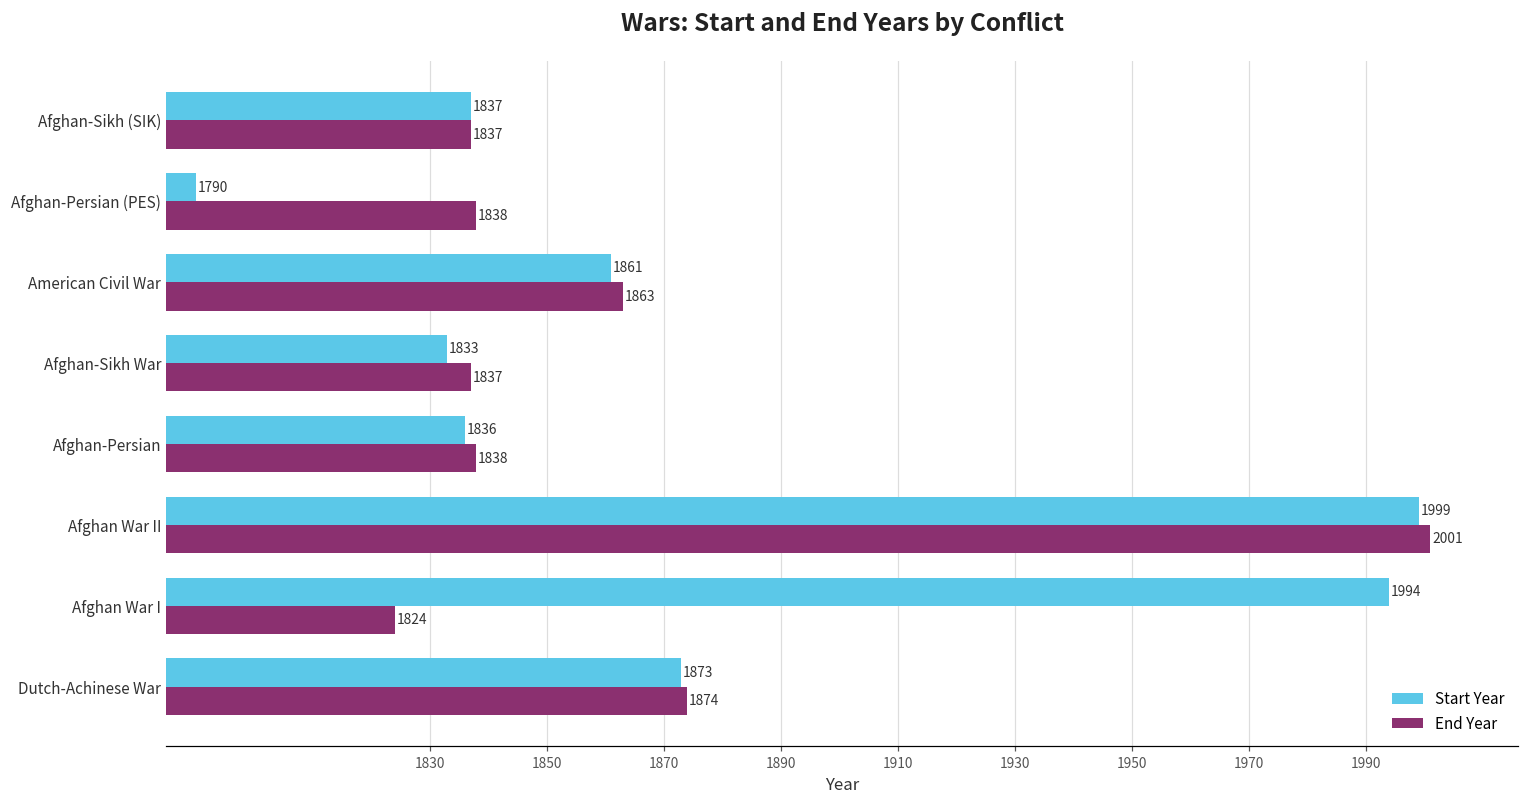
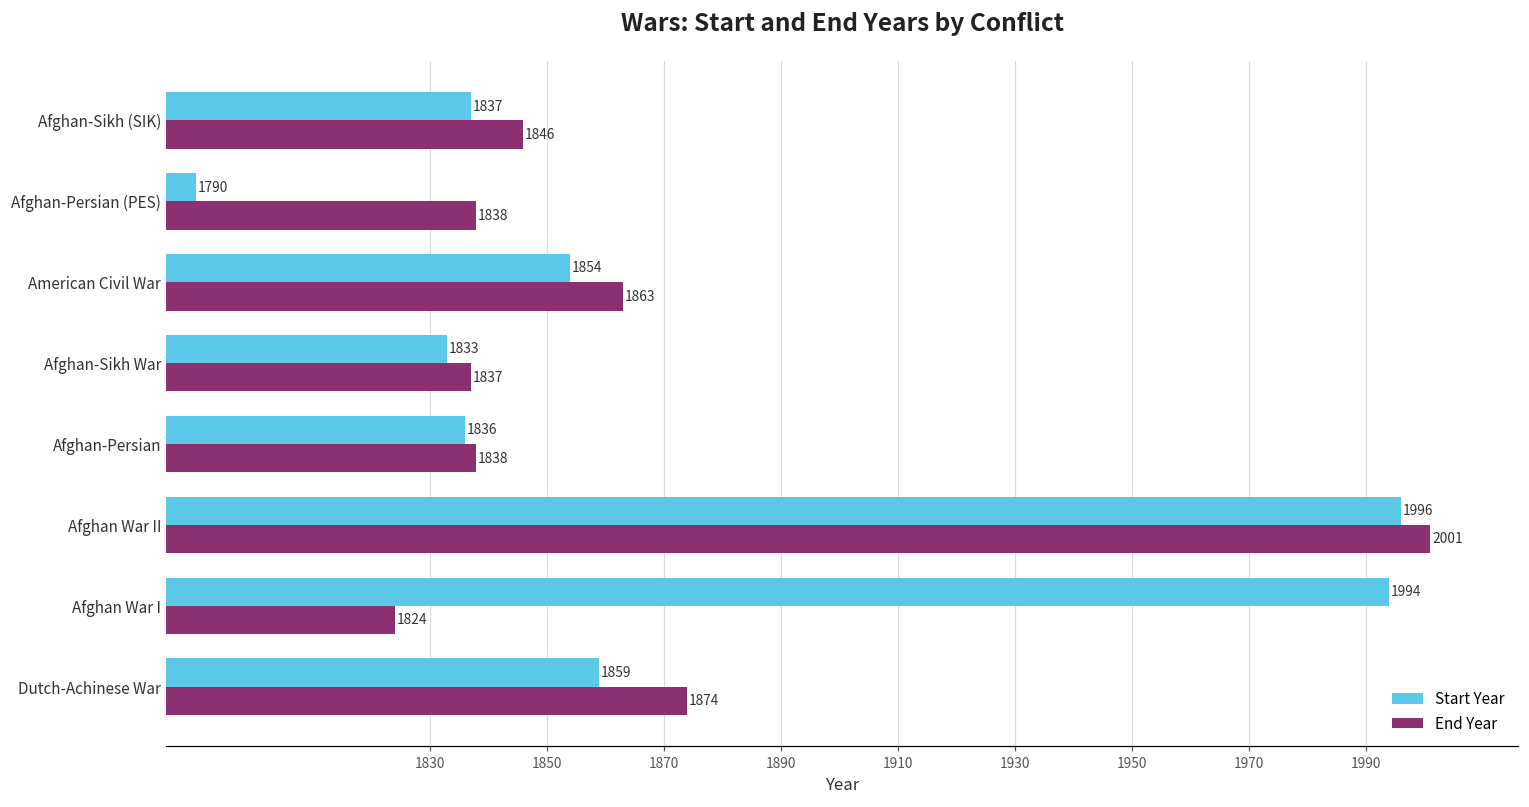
  {
    "Start Year": {
      "Afghan-Sikh (SIK)": 1837,
      "Afghan-Persian (PES)": 1790,
-     "American Civil War": 1861,
+     "American Civil War": 1854,
      "Afghan-Sikh War": 1833,
      "Afghan-Persian": 1836,
-     "Afghan War II": 1999,
+     "Afghan War II": 1996,
      "Afghan War I": 1994,
-     "Dutch-Achinese War": 1873
+     "Dutch-Achinese War": 1859
    },
    "End Year": {
-     "Afghan-Sikh (SIK)": 1837,
+     "Afghan-Sikh (SIK)": 1846,
      "Afghan-Persian (PES)": 1838,
      "American Civil War": 1863,
      "Afghan-Sikh War": 1837,
      "Afghan-Persian": 1838,
      "Afghan War II": 2001,
      "Afghan War I": 1824,
      "Dutch-Achinese War": 1874
    }
  }
